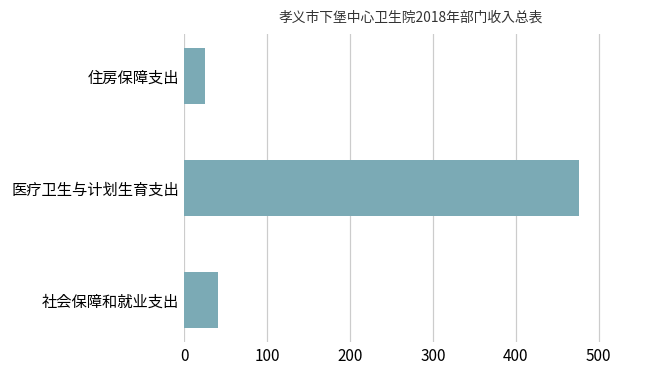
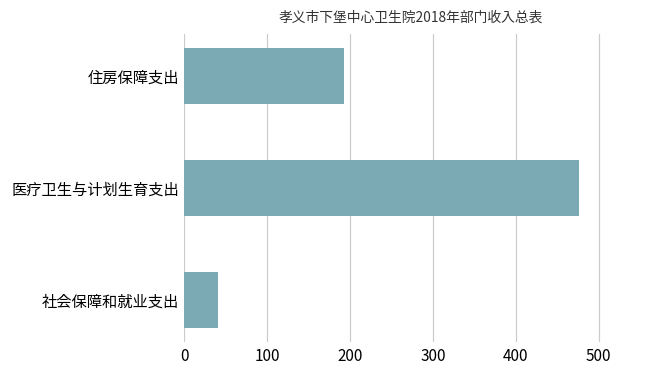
  {
-   "住房保障支出": 20,
+   "住房保障支出": 190,
    "医疗卫生与计划生育支出": 480,
    "社会保障和就业支出": 40
  }
